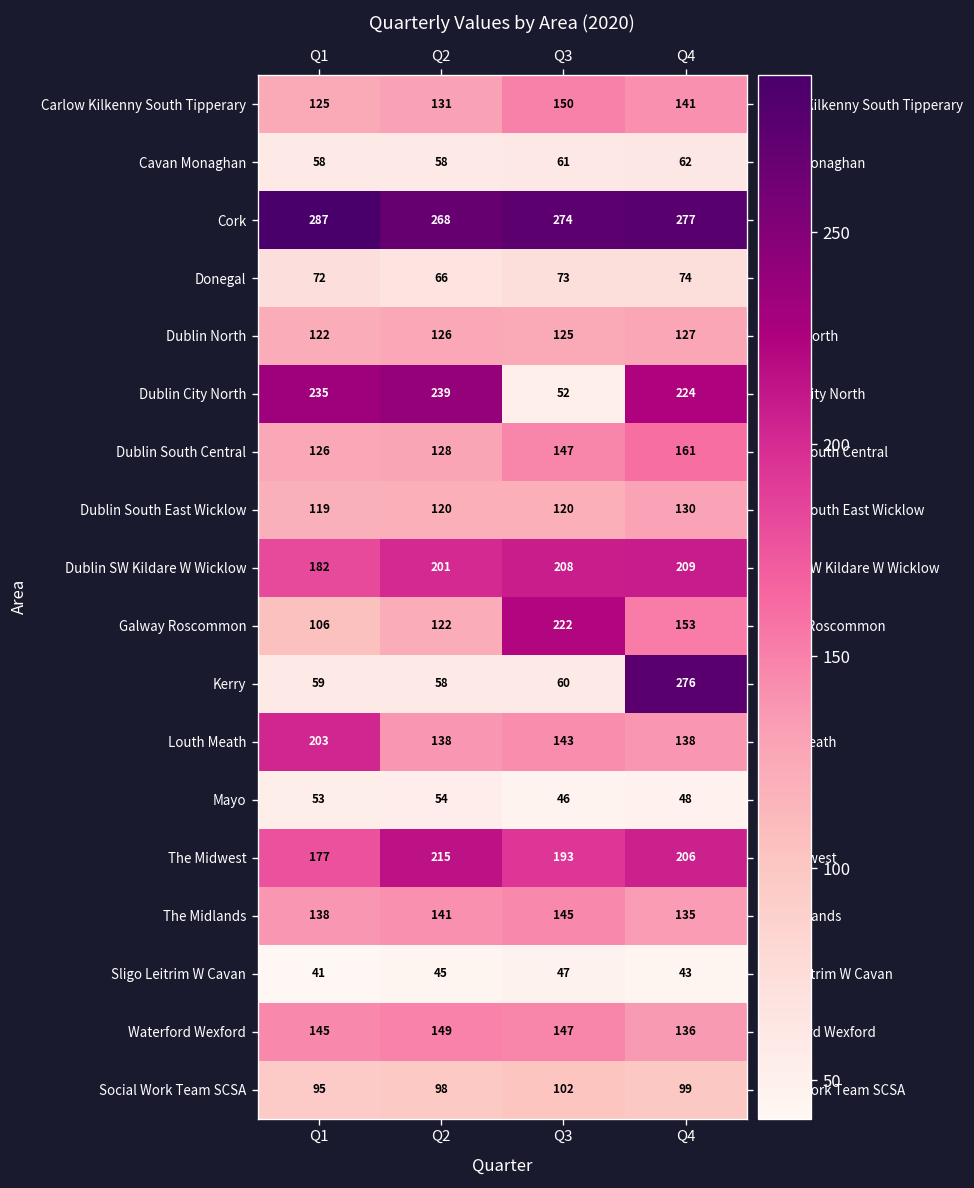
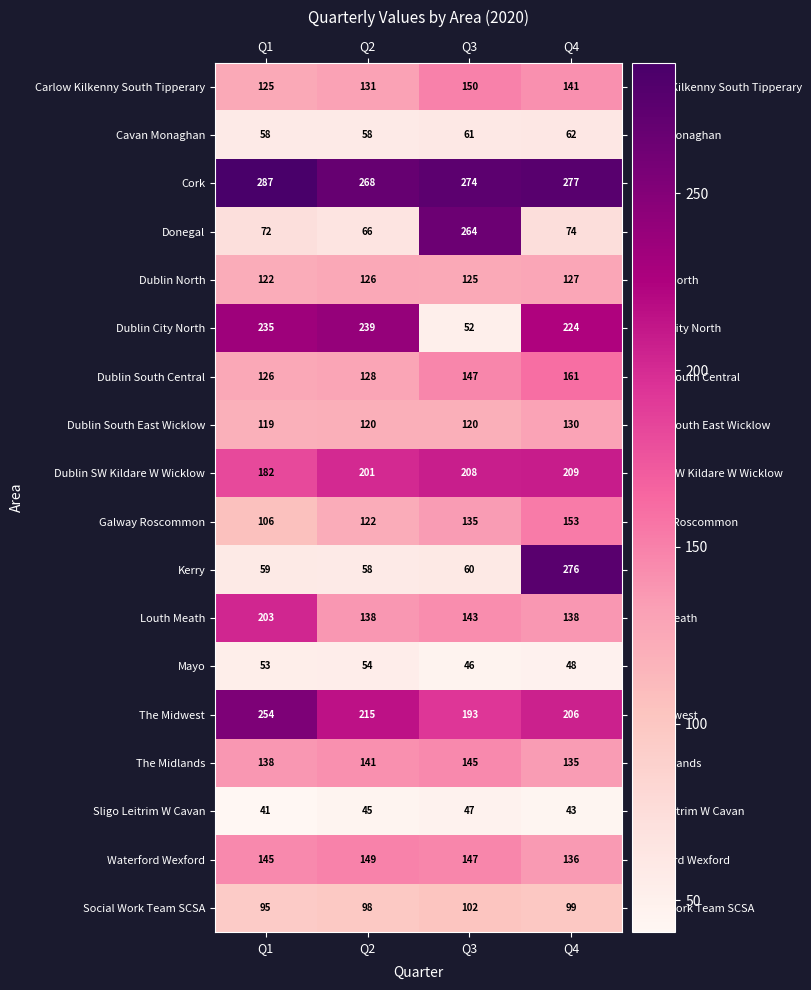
  {
    "Carlow Kilkenny South Tipperary": {
      "Q1": 125,
      "Q2": 131,
      "Q3": 150,
      "Q4": 141
    },
    "Cavan Monaghan": {
      "Q1": 58,
      "Q2": 58,
      "Q3": 61,
      "Q4": 62
    },
    "Cork": {
      "Q1": 287,
      "Q2": 268,
      "Q3": 274,
      "Q4": 277
    },
    "Donegal": {
      "Q1": 72,
      "Q2": 66,
-     "Q3": 73,
+     "Q3": 264,
      "Q4": 74
    },
    "Dublin North": {
      "Q1": 122,
      "Q2": 126,
      "Q3": 125,
      "Q4": 127
    },
    "Dublin City North": {
      "Q1": 235,
      "Q2": 239,
      "Q3": 52,
      "Q4": 224
    },
    "Dublin South Central": {
      "Q1": 126,
      "Q2": 128,
      "Q3": 147,
      "Q4": 161
    },
    "Dublin South East Wicklow": {
      "Q1": 119,
      "Q2": 120,
      "Q3": 120,
      "Q4": 130
    },
    "Dublin SW Kildare W Wicklow": {
      "Q1": 182,
      "Q2": 201,
      "Q3": 208,
      "Q4": 209
    },
    "Galway Roscommon": {
      "Q1": 106,
      "Q2": 122,
-     "Q3": 222,
+     "Q3": 135,
      "Q4": 153
    },
    "Kerry": {
      "Q1": 59,
      "Q2": 58,
      "Q3": 60,
      "Q4": 276
    },
    "Louth Meath": {
      "Q1": 203,
      "Q2": 138,
      "Q3": 143,
      "Q4": 138
    },
    "Mayo": {
      "Q1": 53,
      "Q2": 54,
      "Q3": 46,
      "Q4": 48
    },
    "The Midwest": {
-     "Q1": 177,
+     "Q1": 254,
      "Q2": 215,
      "Q3": 193,
      "Q4": 206
    },
    "The Midlands": {
      "Q1": 138,
      "Q2": 141,
      "Q3": 145,
      "Q4": 135
    },
    "Sligo Leitrim W Cavan": {
      "Q1": 41,
      "Q2": 45,
      "Q3": 47,
      "Q4": 43
    },
    "Waterford Wexford": {
      "Q1": 145,
      "Q2": 149,
      "Q3": 147,
      "Q4": 136
    },
    "Social Work Team SCSA": {
      "Q1": 95,
      "Q2": 98,
      "Q3": 102,
      "Q4": 99
    }
  }
